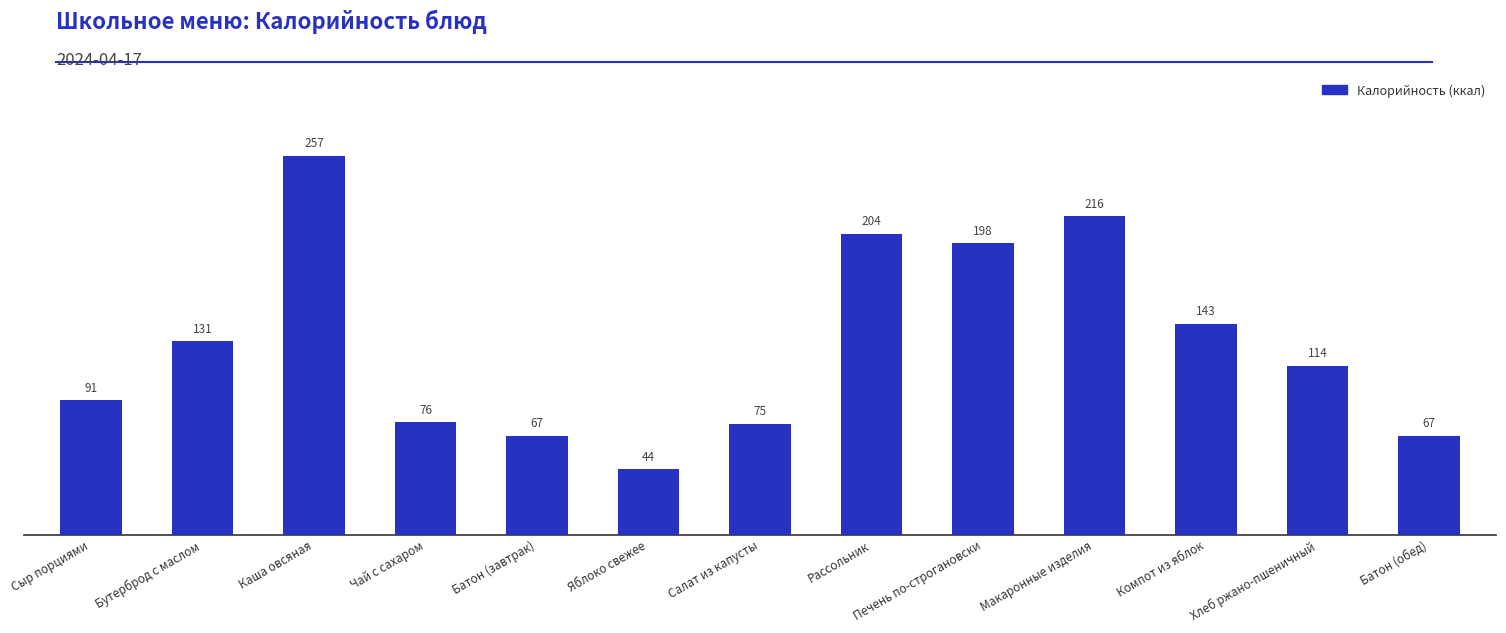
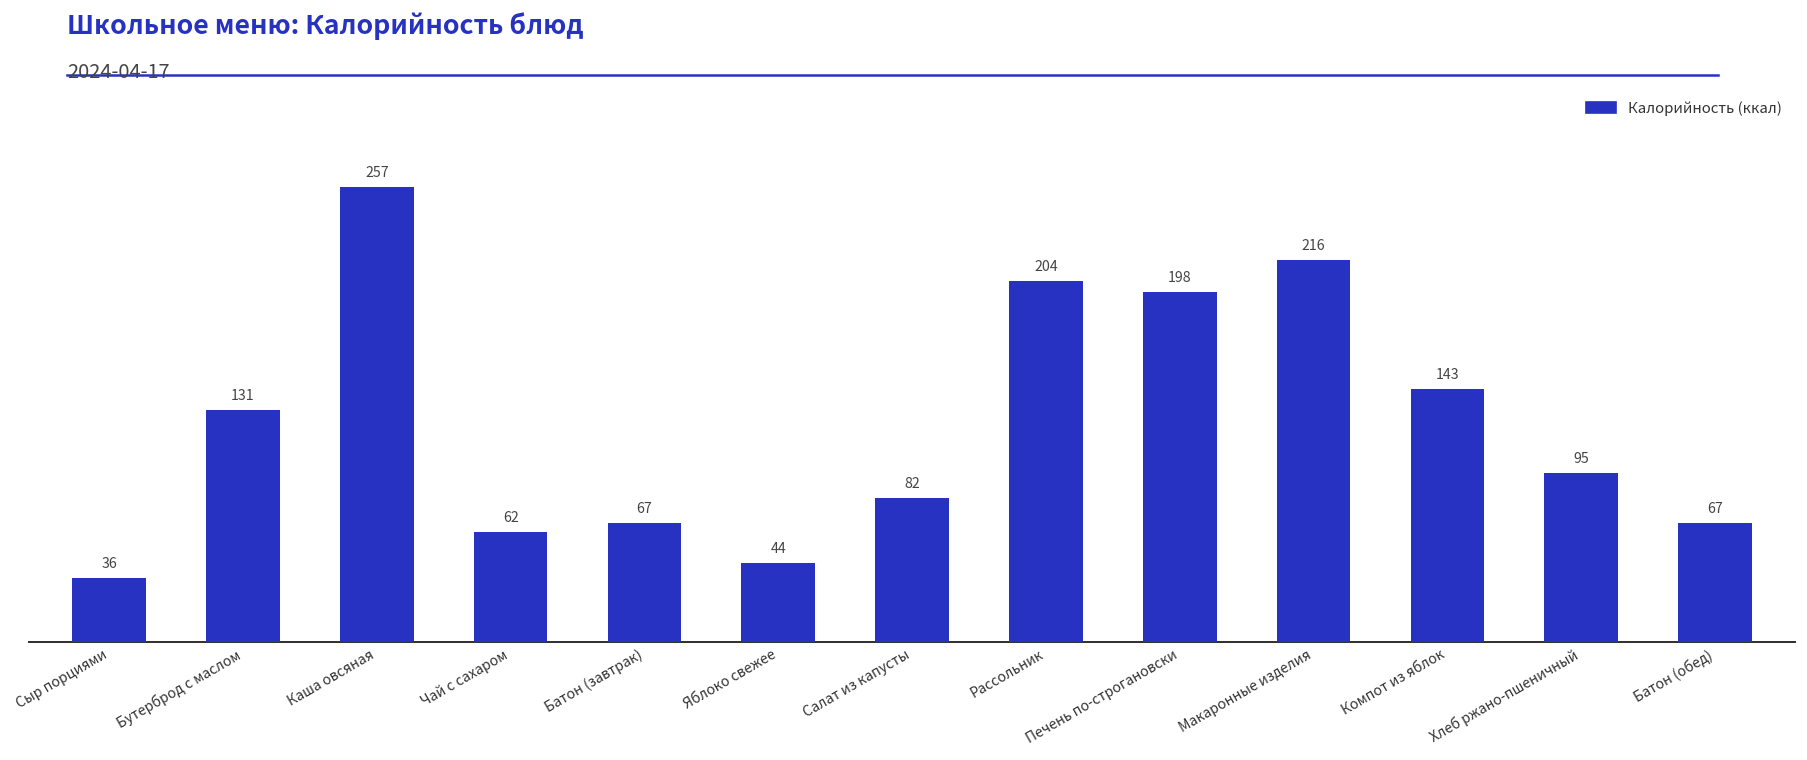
  {
-   "Сыр порциями": 91,
+   "Сыр порциями": 36,
    "Бутерброд с маслом": 131,
    "Каша овсяная": 257,
-   "Чай с сахаром": 76,
+   "Чай с сахаром": 62,
    "Батон (завтрак)": 67,
    "Яблоко свежее": 44,
-   "Салат из капусты": 75,
+   "Салат из капусты": 82,
    "Рассольник": 204,
    "Печень по-строгановски": 198,
    "Макаронные изделия": 216,
    "Компот из яблок": 143,
-   "Хлеб ржано-пшеничный": 114,
+   "Хлеб ржано-пшеничный": 95,
    "Батон (обед)": 67
  }
